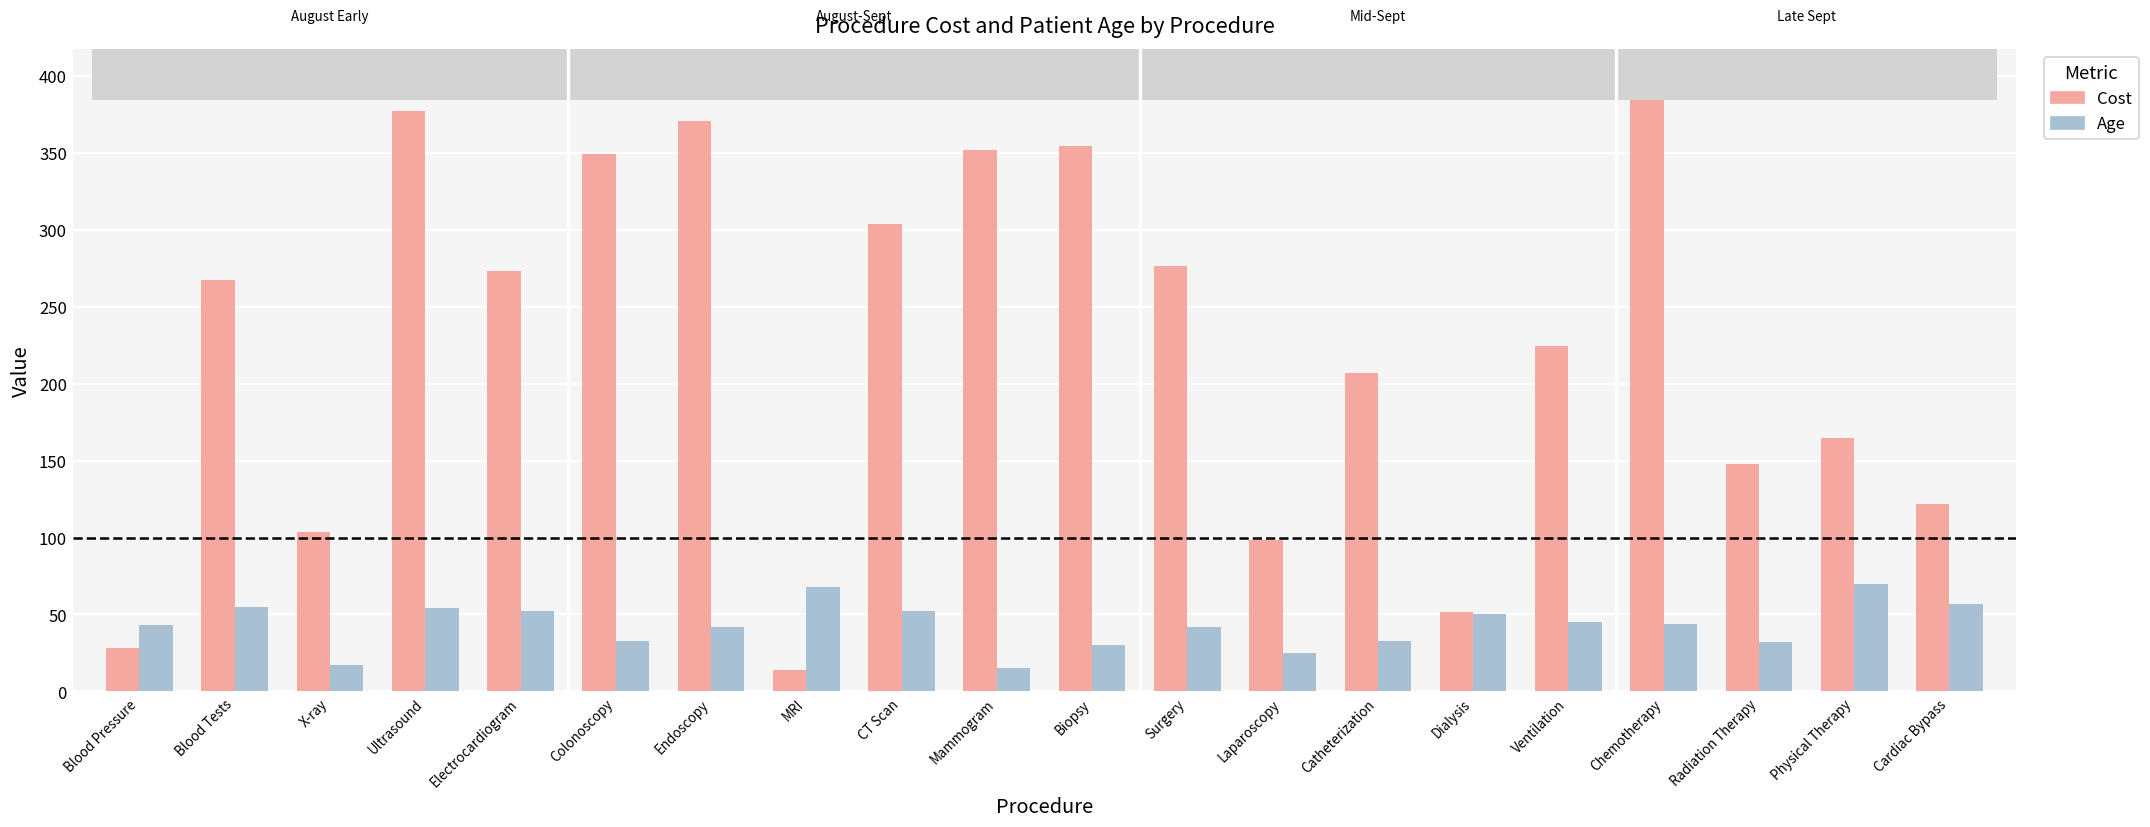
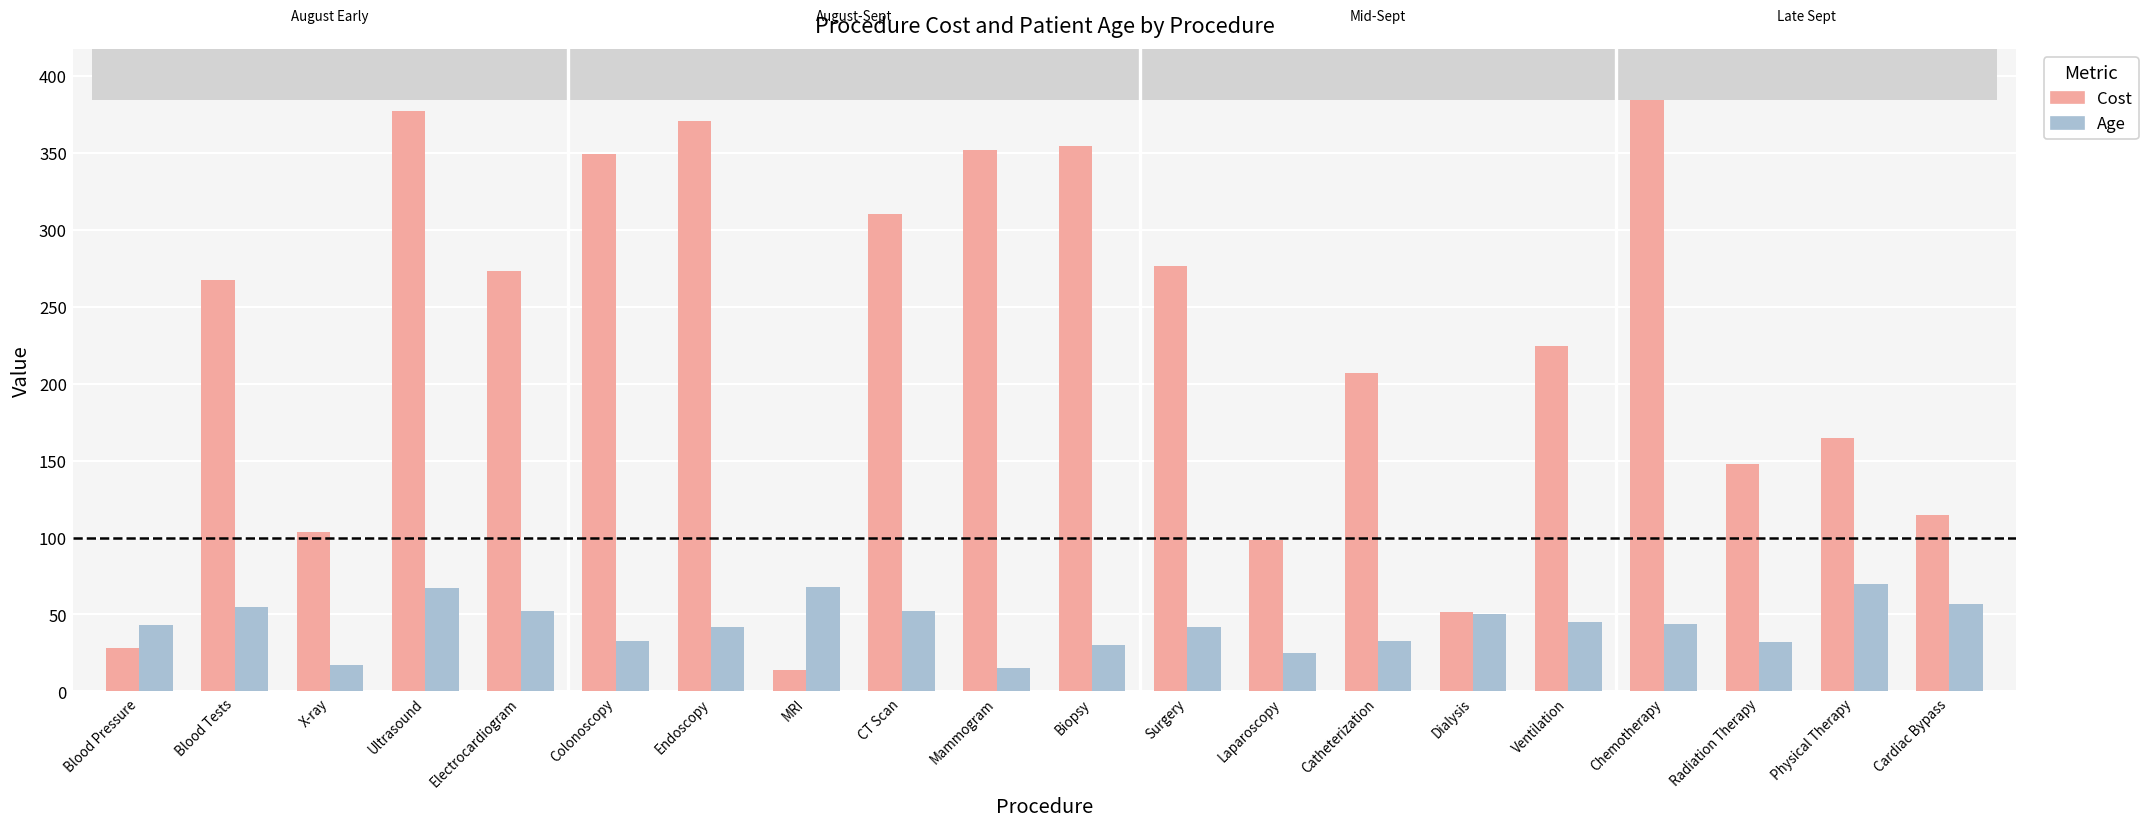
  {
    "Cost": {
      "Blood Pressure": 28,
      "Blood Tests": 268,
      "X-ray": 104,
      "Ultrasound": 377,
      "Electrocardiogram": 273,
      "Colonoscopy": 350,
      "Endoscopy": 371,
      "MRI": 14,
-     "CT Scan": 304,
+     "CT Scan": 310,
      "Mammogram": 352,
      "Biopsy": 355,
      "Surgery": 276,
      "Laparoscopy": 98,
      "Catheterization": 207,
      "Dialysis": 52,
      "Ventilation": 224,
      "Radiation Therapy": 148,
      "Physical Therapy": 165,
-     "Cardiac Bypass": 122
+     "Cardiac Bypass": 115
    },
    "Age": {
      "Blood Pressure": 43,
      "Blood Tests": 55,
      "X-ray": 17,
-     "Ultrasound": 54,
+     "Ultrasound": 67,
      "Electrocardiogram": 52,
      "Colonoscopy": 33,
      "Endoscopy": 42,
      "MRI": 68,
      "CT Scan": 52,
      "Mammogram": 15,
      "Biopsy": 30,
      "Surgery": 42,
      "Laparoscopy": 25,
      "Catheterization": 33,
      "Dialysis": 50,
      "Ventilation": 45,
      "Chemotherapy": 44,
      "Radiation Therapy": 32,
      "Physical Therapy": 70,
      "Cardiac Bypass": 57
    }
  }
